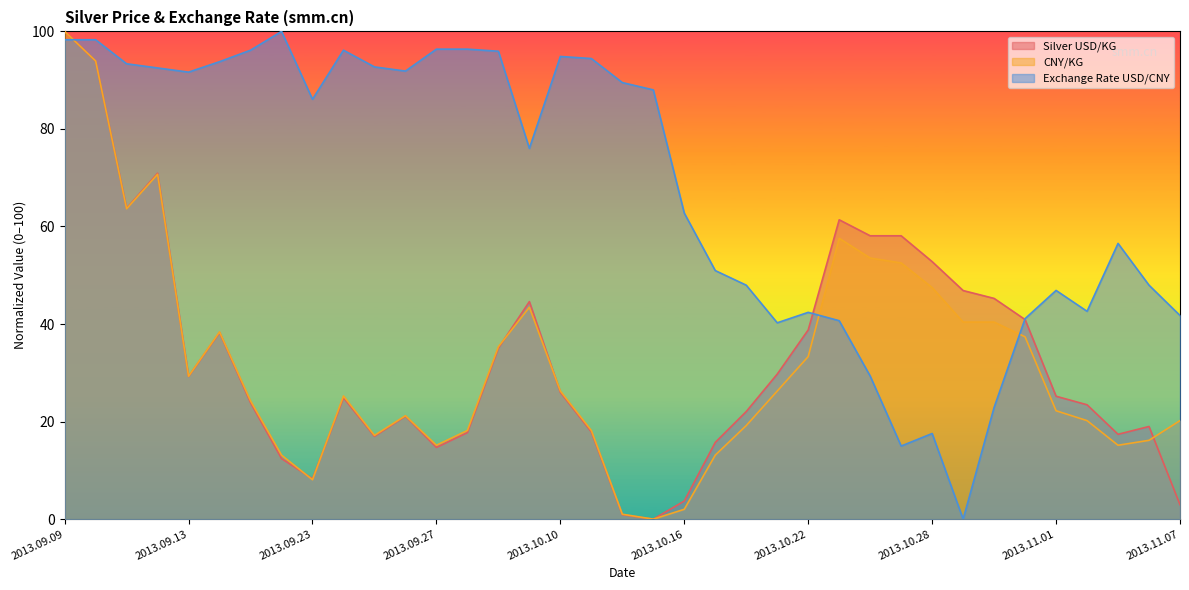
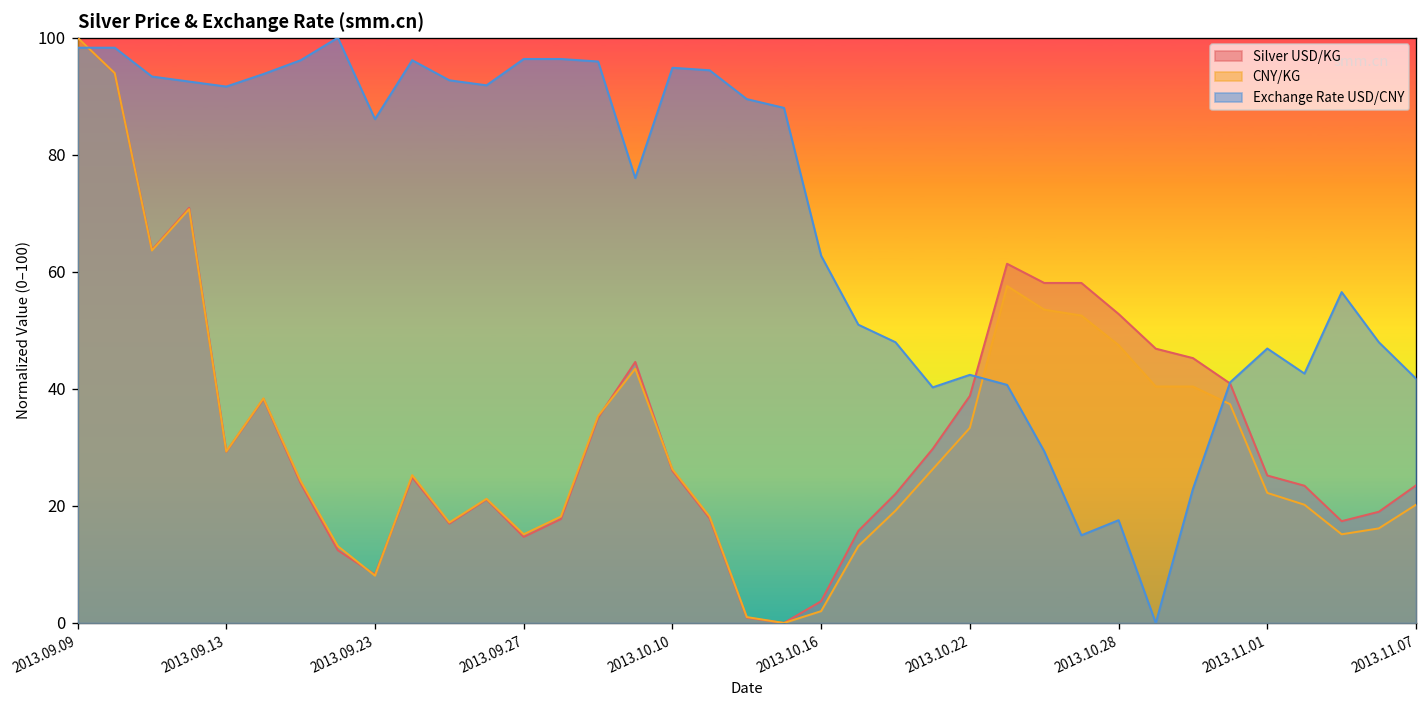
  {
    "Silver USD/KG": {
      "2013.10.16": 4,
      "2013.10.22": 39,
      "2013.10.28": 53,
      "2013.11.01": 25,
-     "2013.11.07": 3
+     "2013.11.07": 24
    },
    "CNY/KG": {
      "2013.10.16": 2,
      "2013.10.22": 33,
      "2013.10.28": 47,
      "2013.11.01": 22,
      "2013.11.07": 20
    },
    "Exchange Rate USD/CNY": {
      "2013.09.09": 98,
      "2013.09.13": 92,
      "2013.09.23": 86,
      "2013.09.27": 96,
      "2013.10.10": 95,
      "2013.10.16": 63,
      "2013.10.22": 42,
      "2013.10.28": 18,
      "2013.11.01": 47,
      "2013.11.07": 42
    }
  }
